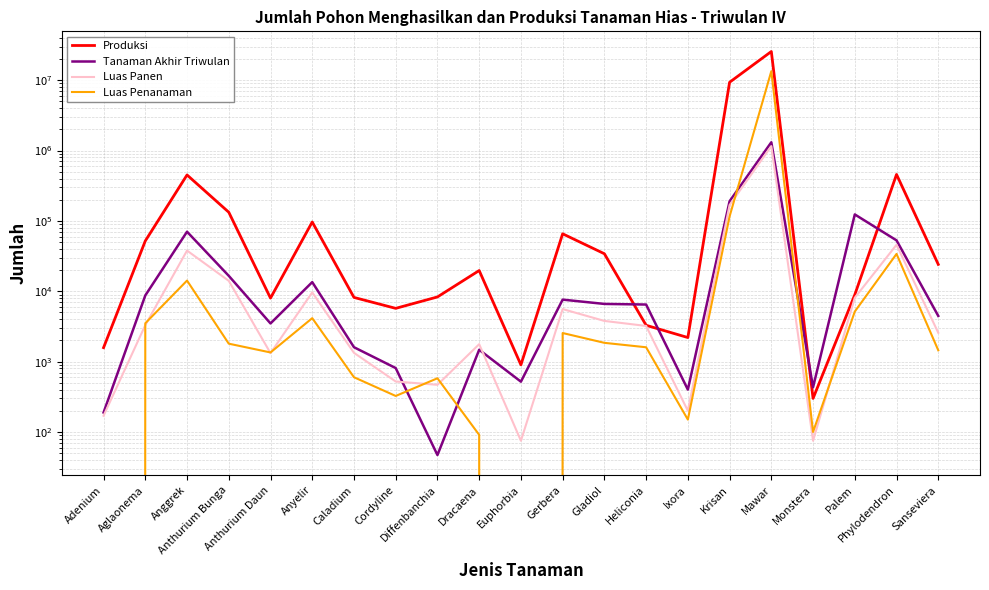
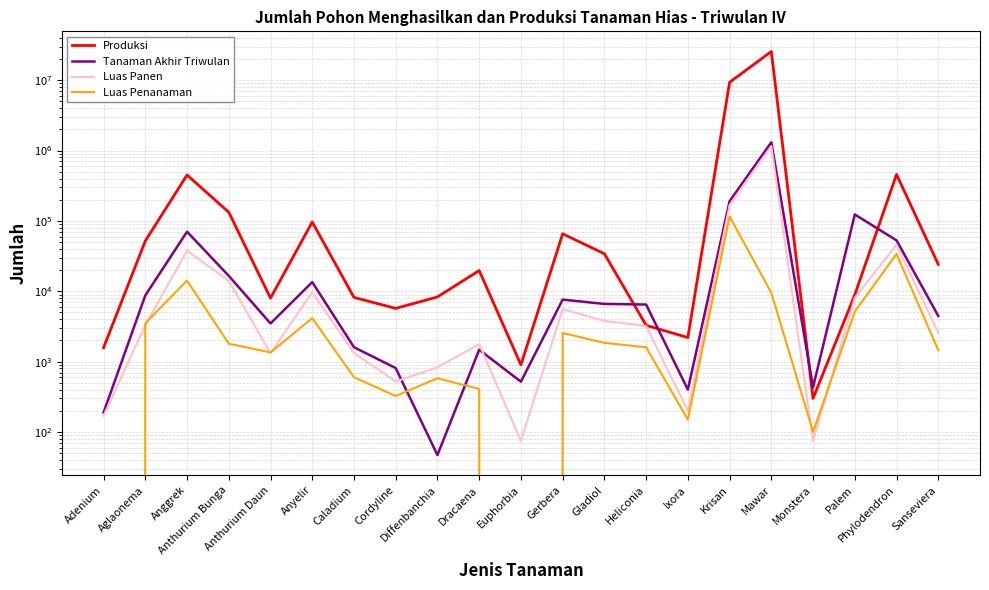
  {
    "Produksi": {
      "Adenium": 1600,
      "Aglaonema": 50000,
      "Anggrek": 500000,
      "Anthurium Bunga": 130000,
      "Anthurium Daun": 8000,
      "Anyelir": 100000,
      "Caladium": 8000,
      "Cordyline": 6000,
      "Diffenbanchia": 8000,
      "Dracaena": 20000,
      "Euphorbia": 900,
      "Gerbera": 70000,
      "Gladiol": 30000,
      "Ixora": 2200,
      "Krisan": 9000000,
      "Mawar": 26000000,
      "Monstera": 300,
      "Palem": 9000,
      "Phylodendron": 500000,
      "Sanseviera": 24000
    },
    "Tanaman Akhir Triwulan": {
      "Adenium": 190,
      "Aglaonema": 9000,
      "Anggrek": 70000,
      "Anthurium Bunga": 17000,
      "Anthurium Daun": 3000,
      "Anyelir": 13000,
      "Caladium": 1600,
      "Cordyline": 800,
      "Diffenbanchia": 50,
      "Dracaena": 1500,
      "Euphorbia": 500,
      "Gerbera": 8000,
      "Gladiol": 7000,
      "Heliconia": 6000,
      "Ixora": 400,
      "Krisan": 190000,
      "Mawar": 1300000,
      "Monstera": 400,
      "Palem": 120000,
      "Phylodendron": 50000,
      "Sanseviera": 4000
    },
    "Luas Panen": {
      "Adenium": 170,
      "Anggrek": 40000,
      "Anthurium Bunga": 14000,
      "Anyelir": 10000,
      "Caladium": 1300,
      "Cordyline": 500,
-     "Diffenbanchia": 500,
+     "Diffenbanchia": 800,
      "Dracaena": 1800,
      "Euphorbia": 80,
      "Gerbera": 6000,
      "Gladiol": 4000,
      "Ixora": 200,
      "Krisan": 170000,
      "Mawar": 1200000,
      "Monstera": 80,
      "Palem": 8000,
      "Phylodendron": 50000,
      "Sanseviera": 2600
    },
    "Luas Penanaman": {
      "Anggrek": 14000,
      "Anthurium Bunga": 1800,
      "Anyelir": 4000,
      "Caladium": 600,
      "Cordyline": 300,
      "Diffenbanchia": 600,
-     "Dracaena": 90,
+     "Dracaena": 400,
      "Gerbera": 2600,
      "Gladiol": 1900,
      "Heliconia": 1600,
      "Ixora": 150,
      "Krisan": 120000,
-     "Mawar": 13000000,
+     "Mawar": 10000,
      "Monstera": 100,
      "Palem": 5000,
      "Phylodendron": 30000,
      "Sanseviera": 1500
    }
  }
